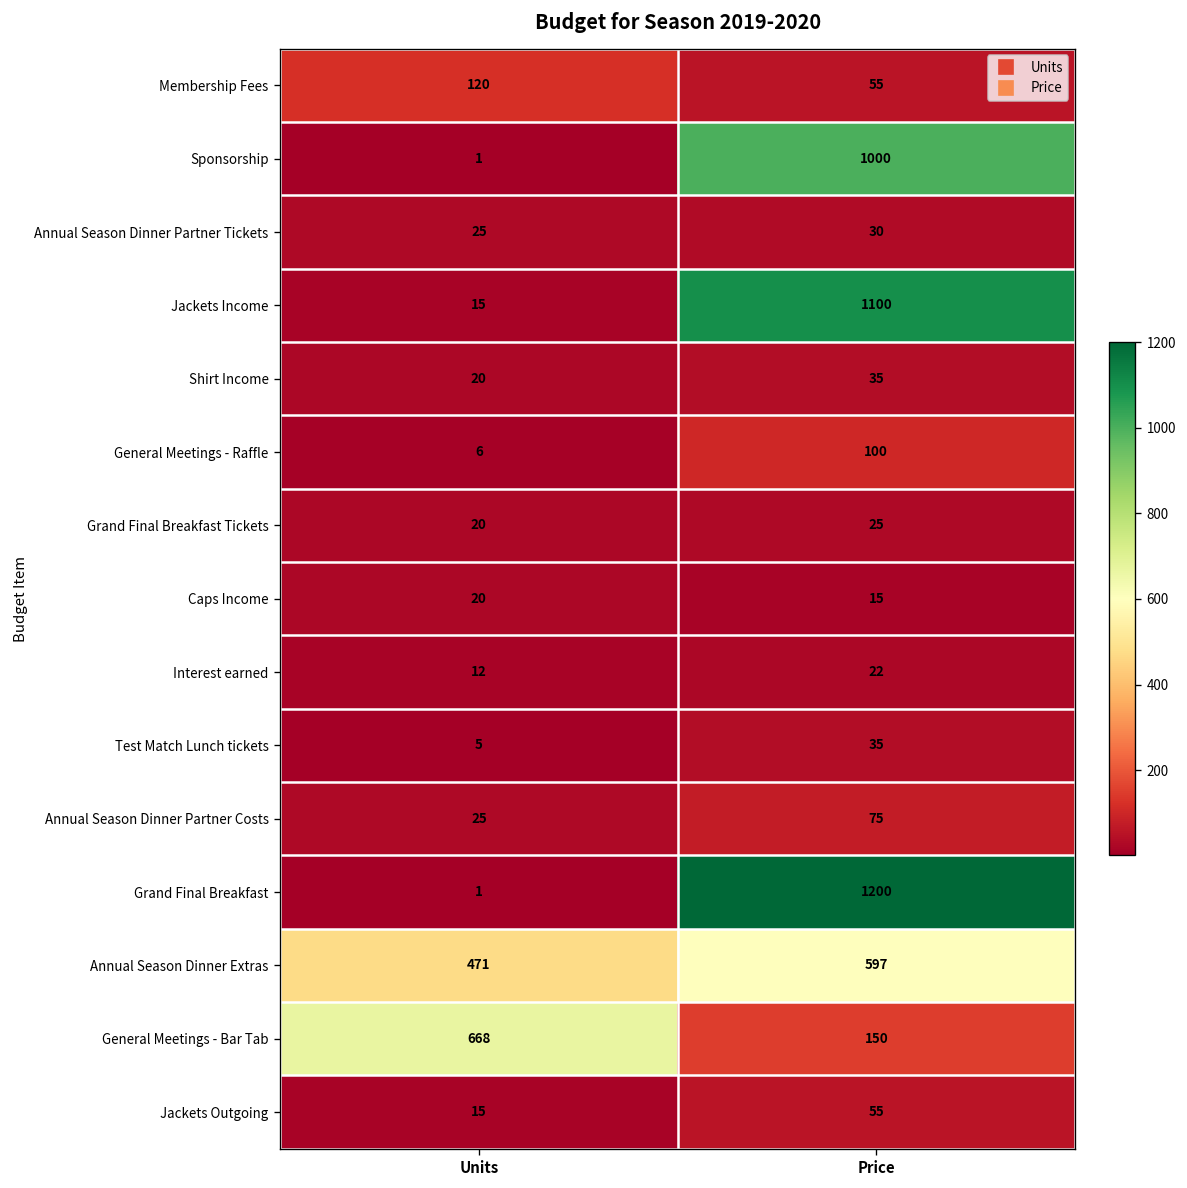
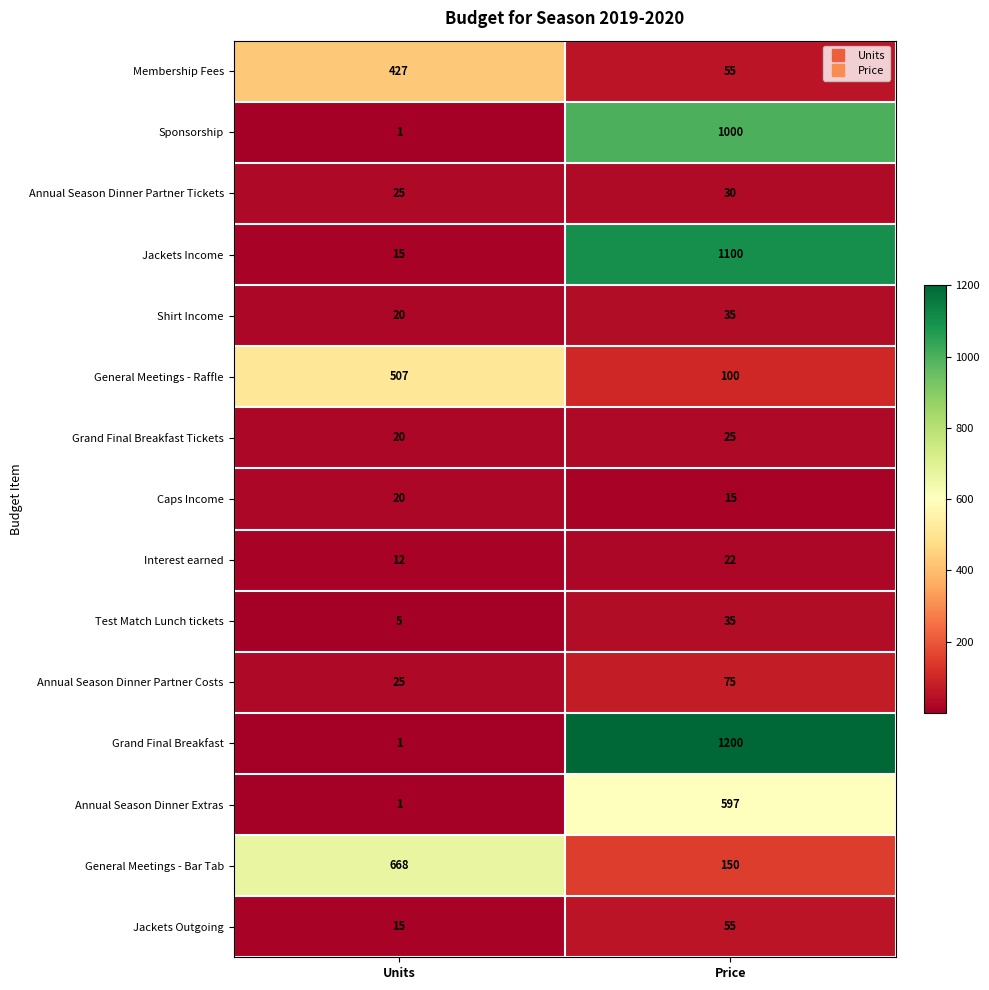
  {
    "Membership Fees": {
-     "Units": 120,
+     "Units": 427,
      "Price": 55
    },
    "Sponsorship": {
      "Units": 1,
      "Price": 1000
    },
    "Annual Season Dinner Partner Tickets": {
      "Units": 25,
      "Price": 30
    },
    "Jackets Income": {
      "Units": 15,
      "Price": 1100
    },
    "Shirt Income": {
      "Units": 20,
      "Price": 35
    },
    "General Meetings - Raffle": {
-     "Units": 6,
+     "Units": 507,
      "Price": 100
    },
    "Grand Final Breakfast Tickets": {
      "Units": 20,
      "Price": 25
    },
    "Caps Income": {
      "Units": 20,
      "Price": 15
    },
    "Interest earned": {
      "Units": 12,
      "Price": 22
    },
    "Test Match Lunch tickets": {
      "Units": 5,
      "Price": 35
    },
    "Annual Season Dinner Partner Costs": {
      "Units": 25,
      "Price": 75
    },
    "Grand Final Breakfast": {
      "Units": 1,
      "Price": 1200
    },
    "Annual Season Dinner Extras": {
-     "Units": 471,
+     "Units": 1,
      "Price": 597
    },
    "General Meetings - Bar Tab": {
      "Units": 668,
      "Price": 150
    },
    "Jackets Outgoing": {
      "Units": 15,
      "Price": 55
    }
  }
